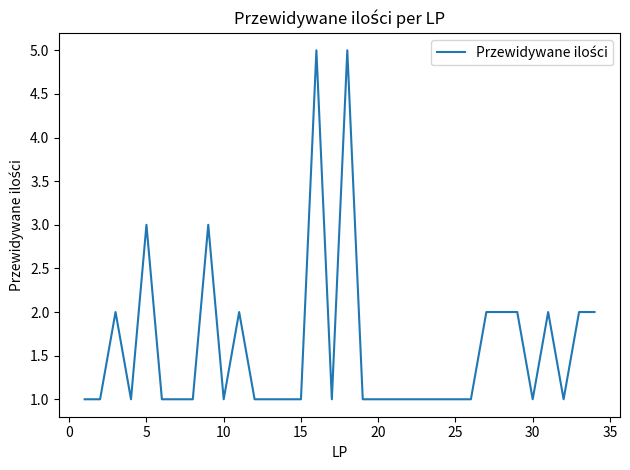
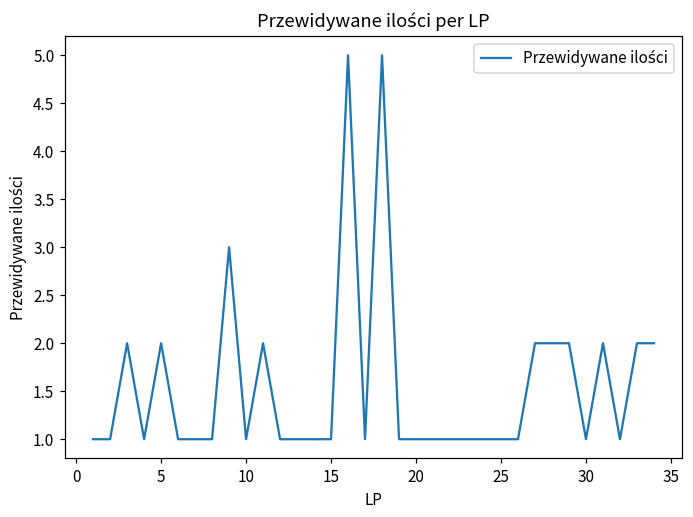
  {
-   "5": 3,
+   "5": 2,
    "10": 1,
    "15": 1,
    "20": 1,
    "25": 1,
    "30": 1
  }
